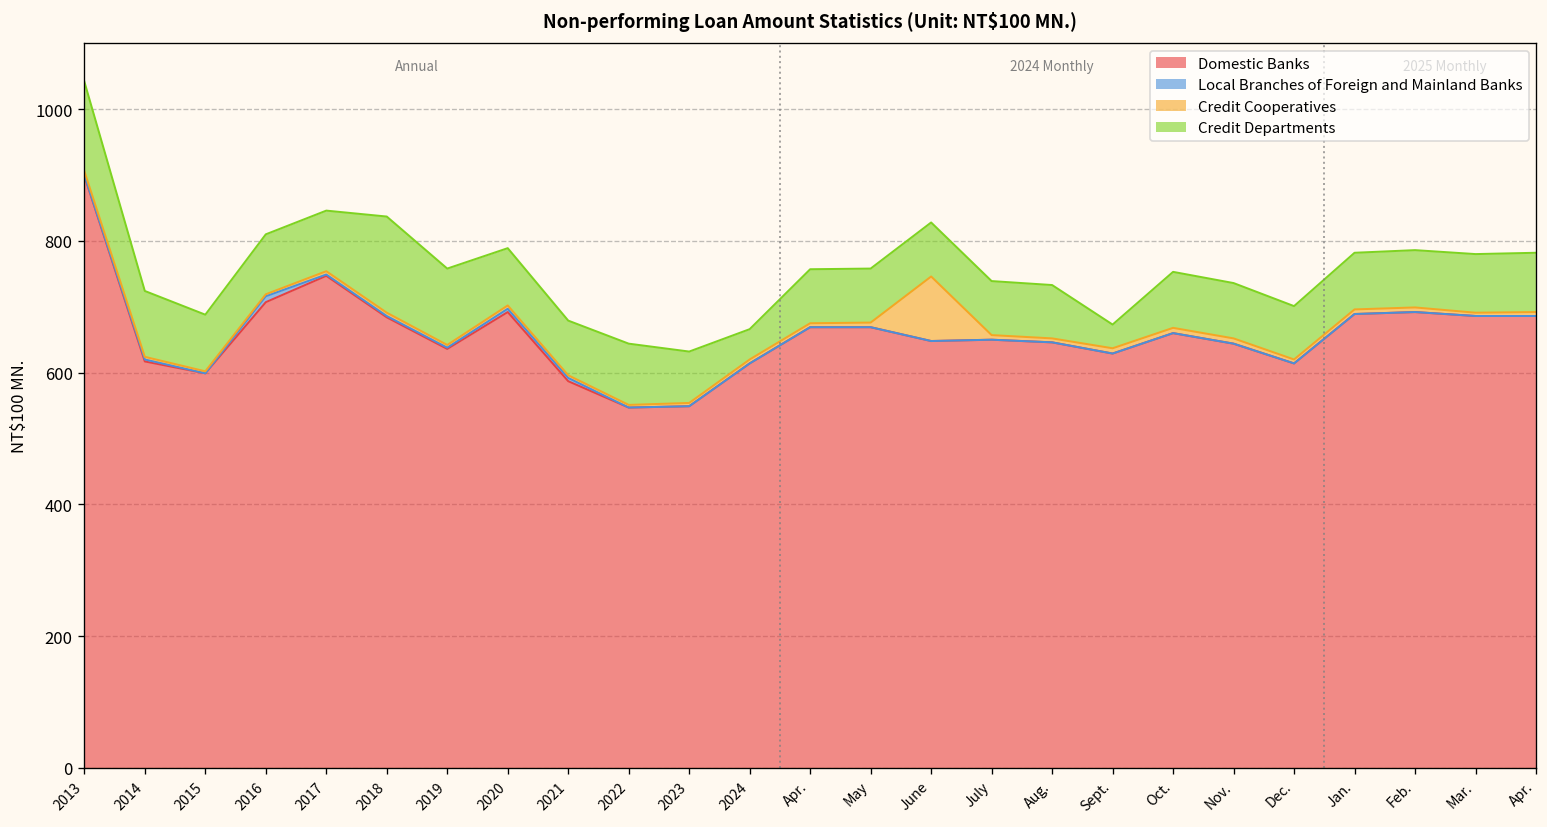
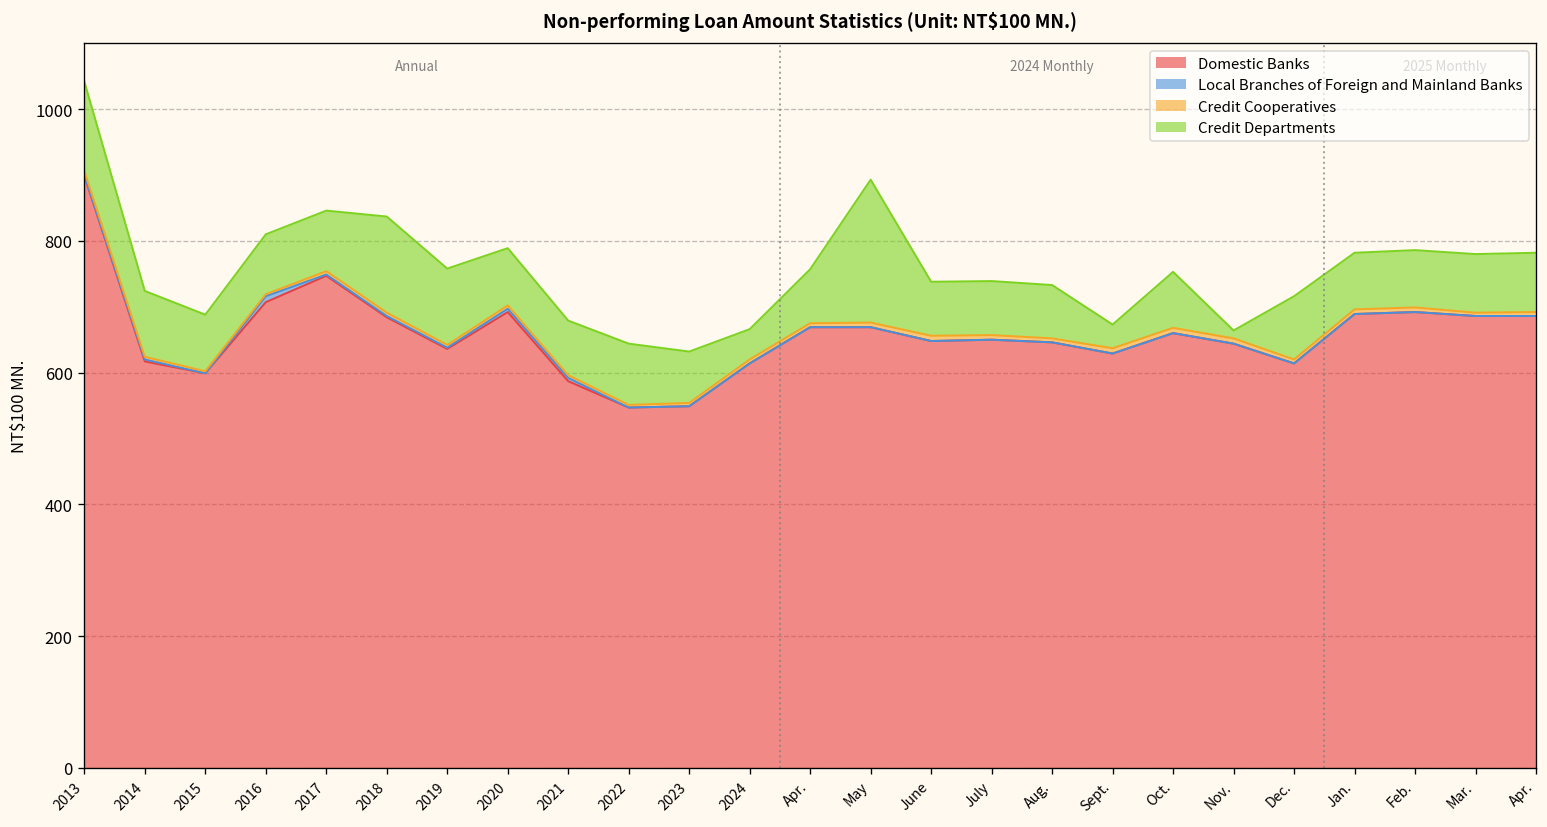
  {
    "Domestic Banks": {
      "2016": 710,
      "2020": 690,
      "2021": 590
    },
    "Local Branches of Foreign and Mainland Banks": {
      "2020": 10
    },
    "Credit Cooperatives": {
      "2013": 10,
      "2017": 10,
      "2018": 10,
      "2020": 10,
      "2023": 10,
      "2024": 10,
      "May": 10,
-     "June": 100,
+     "June": 10,
      "July": 10,
      "Aug.": 10,
      "Sept.": 10,
      "Oct.": 10,
      "Nov.": 10,
      "Dec.": 10,
      "Jan.": 10,
      "Feb.": 10,
      "Mar.": 10
    },
    "Credit Departments": {
      "2013": 140,
      "2014": 100,
      "2015": 90,
      "2016": 90,
      "2017": 90,
      "2018": 150,
      "2019": 120,
      "2020": 90,
      "2021": 80,
      "2022": 90,
      "2023": 80,
      "2024": 50,
-     "May": 80,
+     "May": 220,
      "June": 80,
      "July": 80,
      "Aug.": 80,
      "Sept.": 40,
      "Oct.": 90,
-     "Nov.": 80,
-     "Dec.": 80,
+     "Nov.": 10,
+     "Dec.": 100,
      "Jan.": 90,
      "Feb.": 90,
      "Mar.": 90
    }
  }
